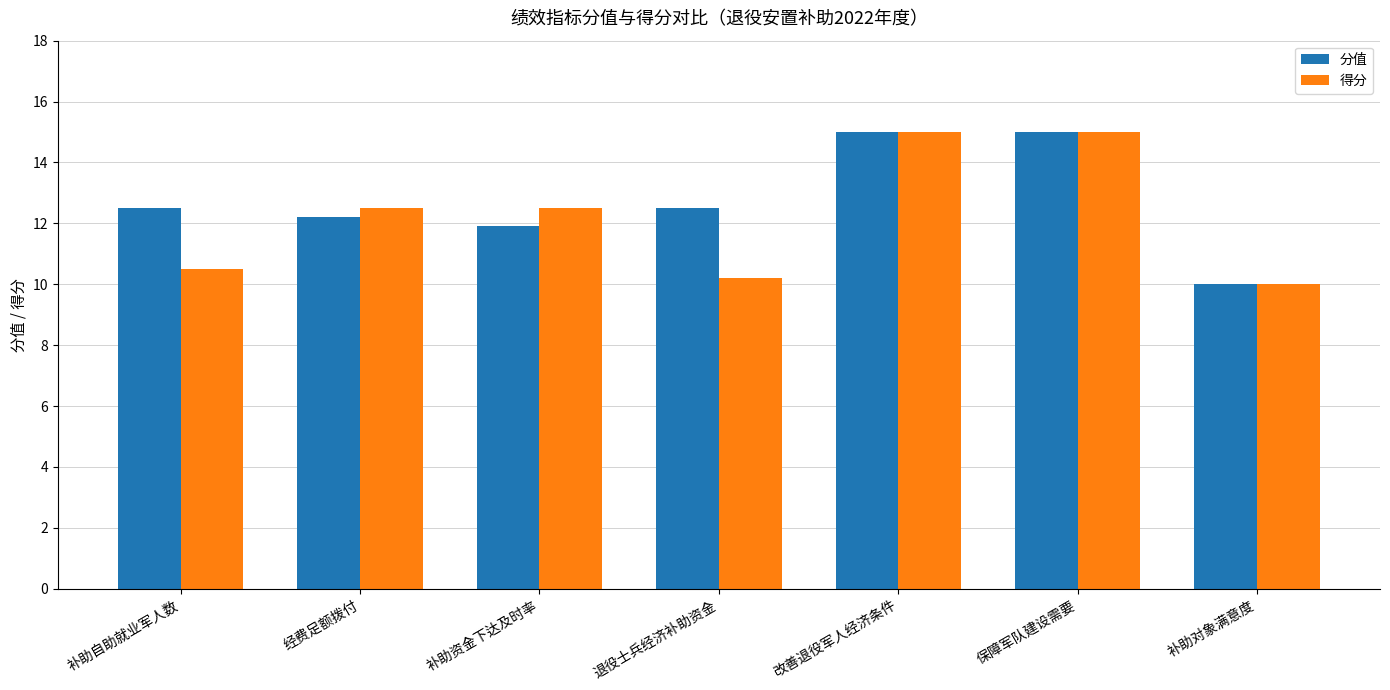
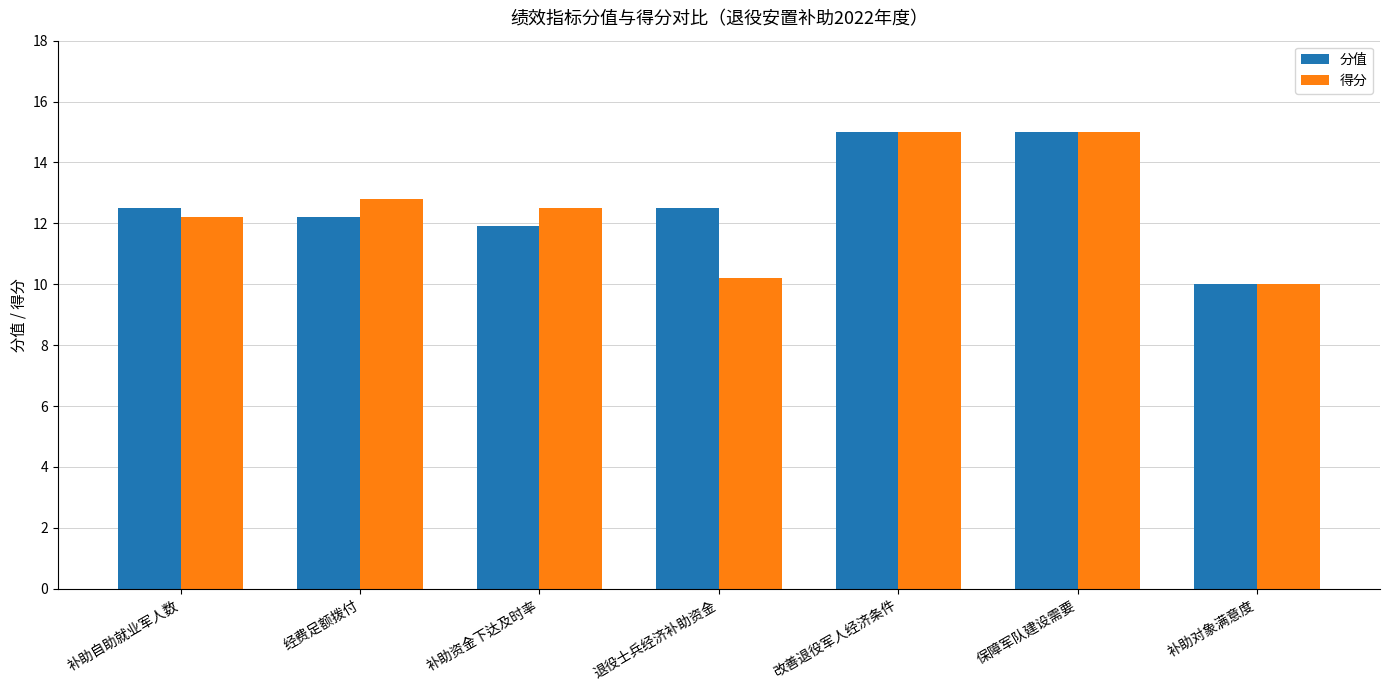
  {
    "分值": {
      "补助自助就业军人数": 12.5,
      "经费足额拨付": 12.2,
      "补助资金下达及时率": 11.9,
      "退役士兵经济补助资金": 12.5,
      "改善退役军人经济条件": 15.0,
      "保障军队建设需要": 15.0,
      "补助对象满意度": 10.0
    },
    "得分": {
-     "补助自助就业军人数": 10.5,
-     "经费足额拨付": 12.5,
+     "补助自助就业军人数": 12.2,
+     "经费足额拨付": 12.8,
      "补助资金下达及时率": 12.5,
      "退役士兵经济补助资金": 10.2,
      "改善退役军人经济条件": 15.0,
      "保障军队建设需要": 15.0,
      "补助对象满意度": 10.0
    }
  }
